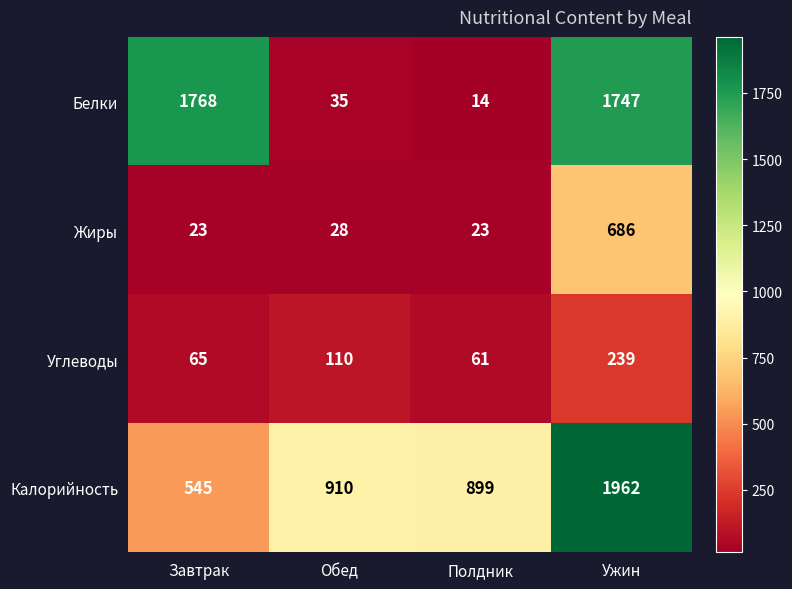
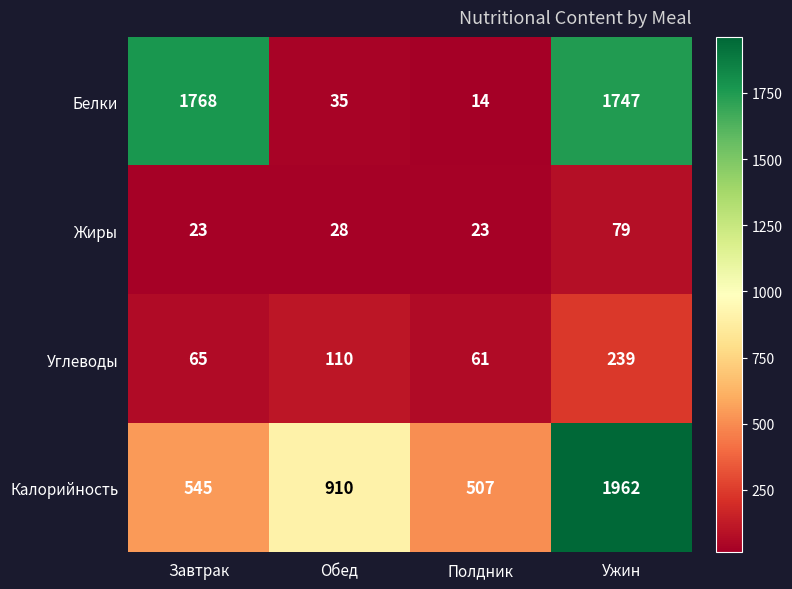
  {
    "Белки": {
      "Завтрак": 1768,
      "Обед": 35,
      "Полдник": 14,
      "Ужин": 1747
    },
    "Жиры": {
      "Завтрак": 23,
      "Обед": 28,
      "Полдник": 23,
-     "Ужин": 686
+     "Ужин": 79
    },
    "Углеводы": {
      "Завтрак": 65,
      "Обед": 110,
      "Полдник": 61,
      "Ужин": 239
    },
    "Калорийность": {
      "Завтрак": 545,
      "Обед": 910,
-     "Полдник": 899,
+     "Полдник": 507,
      "Ужин": 1962
    }
  }
